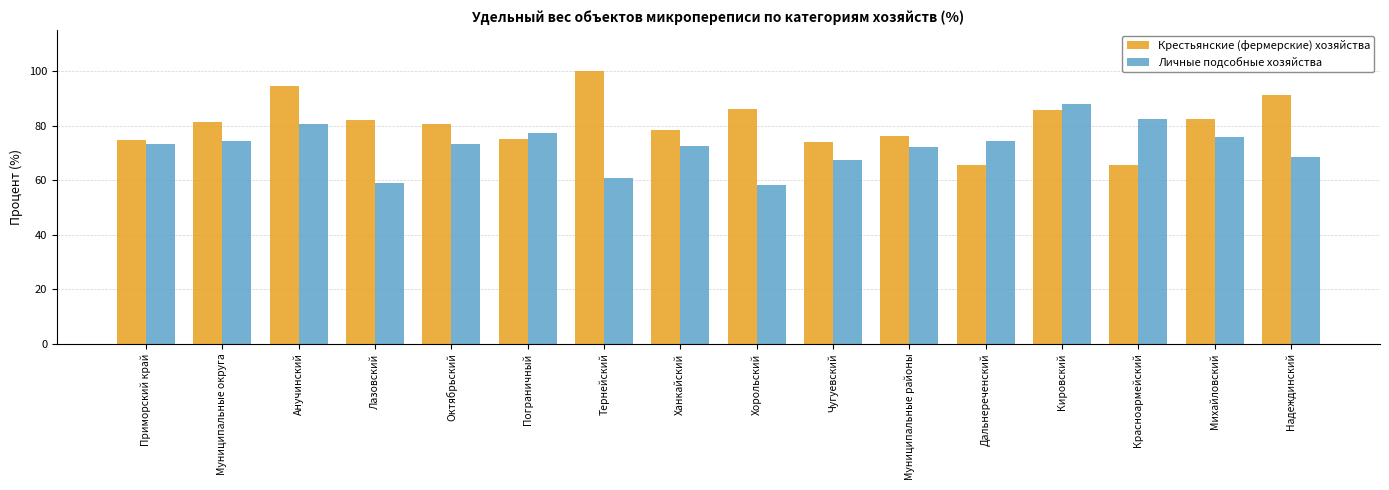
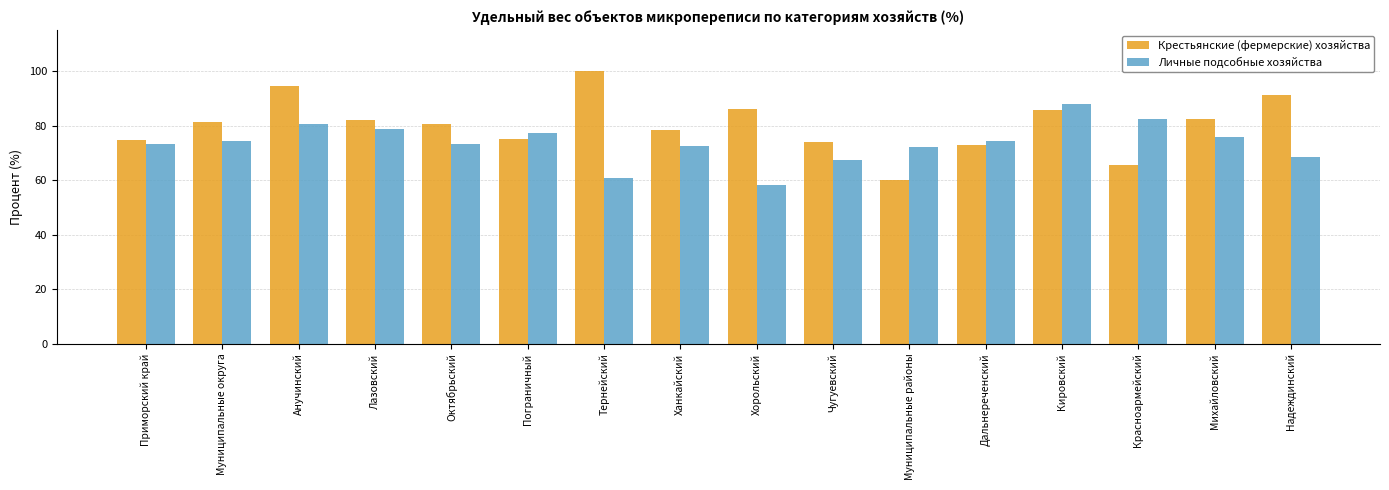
  {
    "Крестьянские (фермерские) хозяйства": {
      "Приморский край": 75,
      "Муниципальные округа": 81,
      "Анучинский": 95,
      "Лазовский": 82,
      "Октябрьский": 81,
      "Пограничный": 75,
      "Тернейский": 100,
      "Ханкайский": 78,
      "Хорольский": 86,
      "Чугуевский": 74,
-     "Муниципальные районы": 76,
-     "Дальнереченский": 65,
+     "Муниципальные районы": 60,
+     "Дальнереченский": 73,
      "Кировский": 86,
      "Красноармейский": 66,
      "Михайловский": 82,
      "Надеждинский": 91
    },
    "Личные подсобные хозяйства": {
      "Приморский край": 73,
      "Муниципальные округа": 74,
      "Анучинский": 80,
-     "Лазовский": 59,
+     "Лазовский": 79,
      "Октябрьский": 73,
      "Пограничный": 77,
      "Тернейский": 61,
      "Ханкайский": 72,
      "Хорольский": 58,
      "Чугуевский": 67,
      "Муниципальные районы": 72,
      "Дальнереченский": 74,
      "Кировский": 88,
      "Красноармейский": 82,
      "Михайловский": 76,
      "Надеждинский": 68
    }
  }
